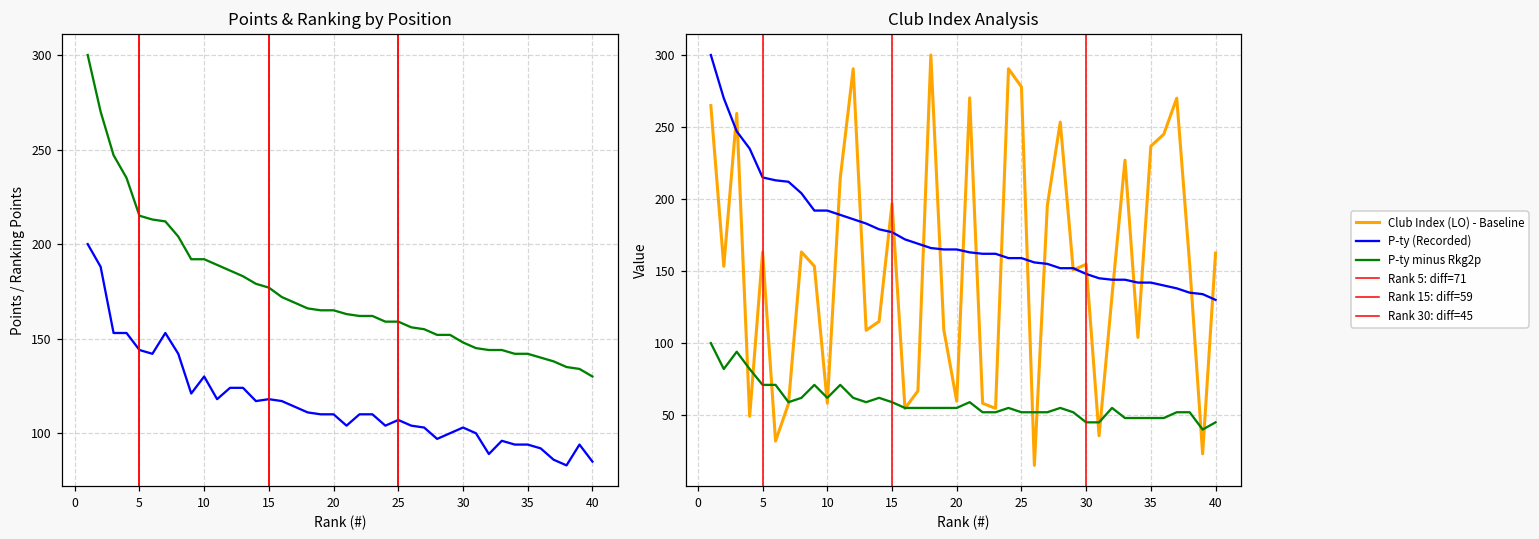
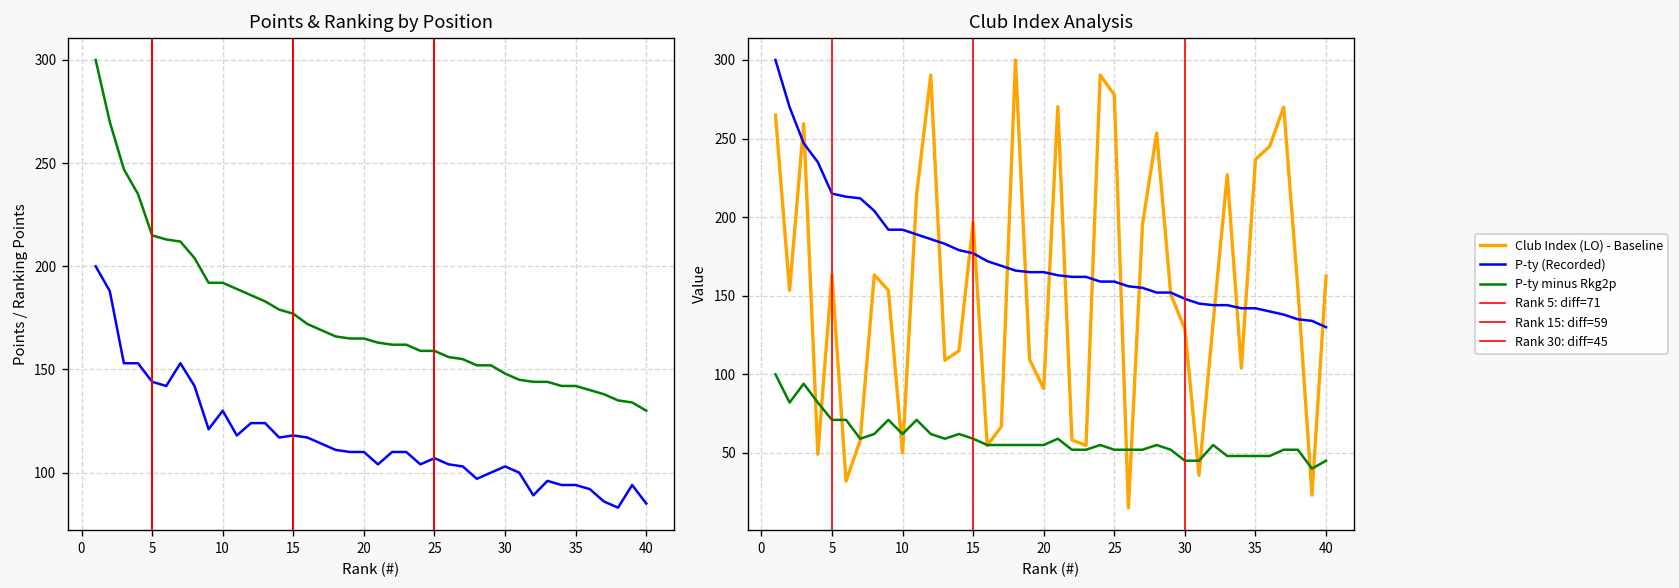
  {
    "Club Index Analysis": {
      "Club Index (LO) - Baseline": {
        "5": 163,
-       "10": 58,
+       "10": 50,
        "15": 197,
-       "20": 60,
+       "20": 91,
        "25": 278,
-       "30": 155,
+       "30": 129,
        "35": 237,
        "40": 162
      },
      "P-ty (Recorded)": {
        "5": 215,
        "10": 192,
        "15": 177,
        "20": 165,
        "25": 159,
        "30": 148,
        "35": 142,
        "40": 130
      },
      "P-ty minus Rkg2p": {
        "5": 71,
        "10": 62,
        "15": 59,
        "20": 55,
        "25": 52,
        "30": 45,
        "35": 48,
        "40": 45
      }
    }
  }
